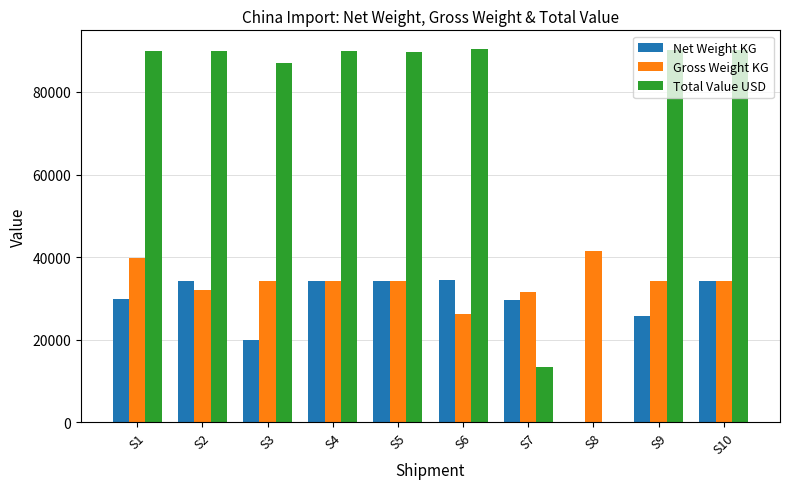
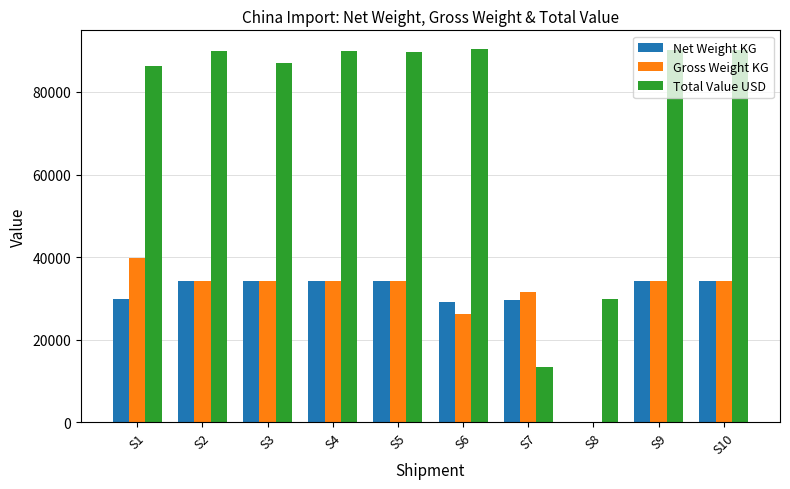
  {
    "Net Weight KG": {
      "S1": 30000,
      "S2": 34000,
-     "S3": 20000,
+     "S3": 34000,
      "S4": 34000,
      "S5": 34000,
-     "S6": 34000,
+     "S6": 29000,
      "S7": 30000,
-     "S9": 26000,
+     "S9": 34000,
      "S10": 34000
    },
    "Gross Weight KG": {
      "S1": 40000,
-     "S2": 32000,
+     "S2": 34000,
      "S3": 34000,
      "S4": 34000,
      "S5": 34000,
      "S6": 26000,
      "S7": 32000,
-     "S8": 41000,
+     "S8": 0,
      "S9": 34000,
      "S10": 34000
    },
    "Total Value USD": {
-     "S1": 90000,
+     "S1": 86000,
      "S2": 90000,
      "S3": 87000,
      "S4": 90000,
      "S5": 90000,
      "S6": 90000,
      "S7": 13000,
-     "S8": 0
+     "S8": 30000
    }
  }
